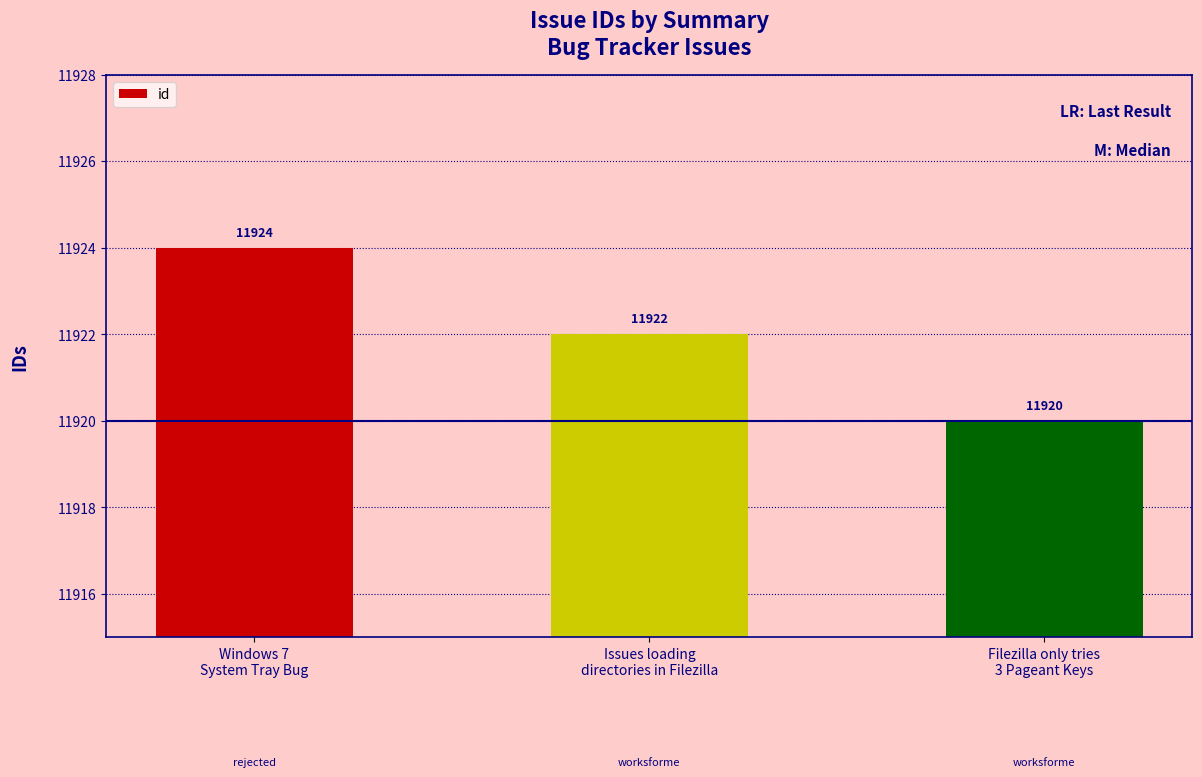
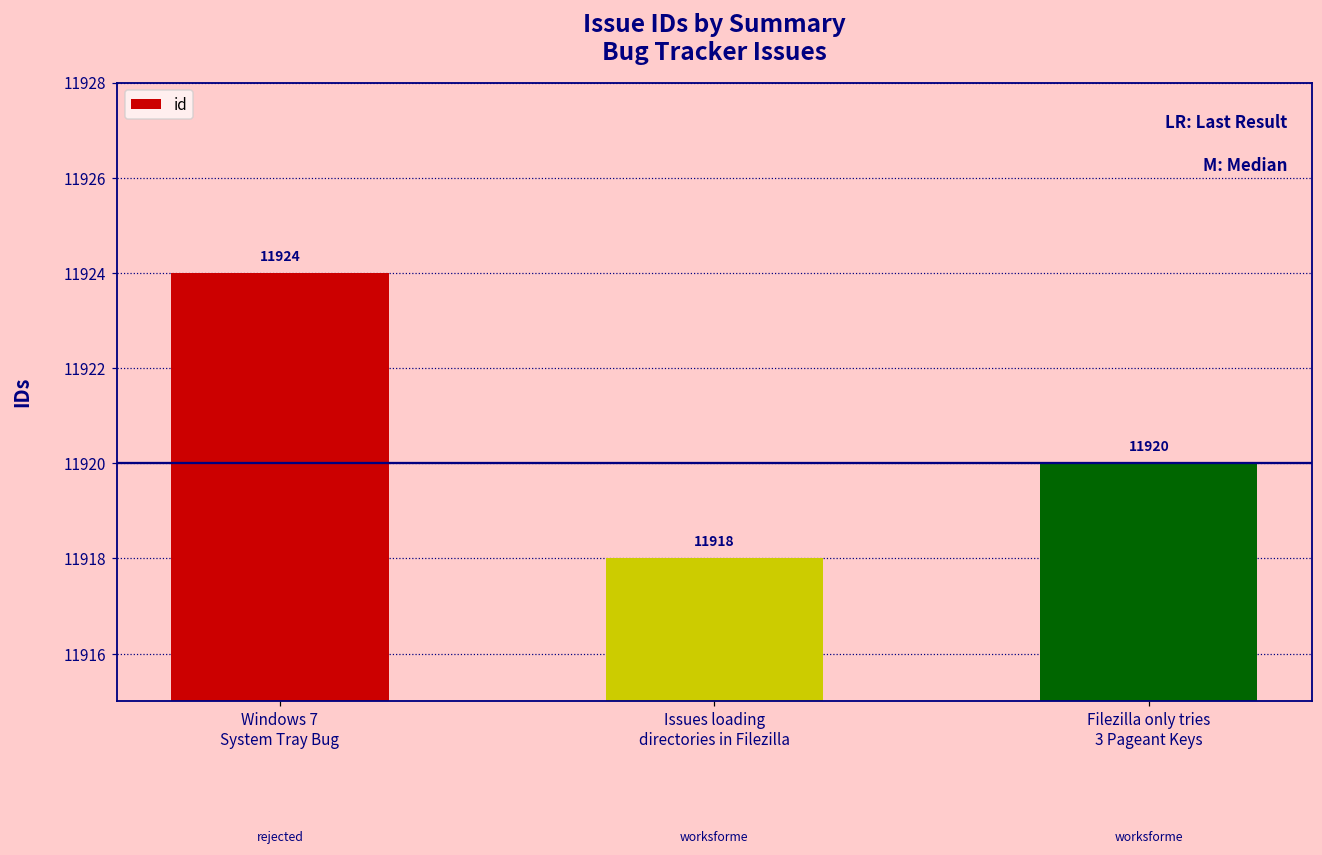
  {
    "Windows 7 System Tray Bug": 11924,
-   "Issues loading directories in Filezilla": 11922,
+   "Issues loading directories in Filezilla": 11918,
    "Filezilla only tries 3 Pageant Keys": 11920
  }
